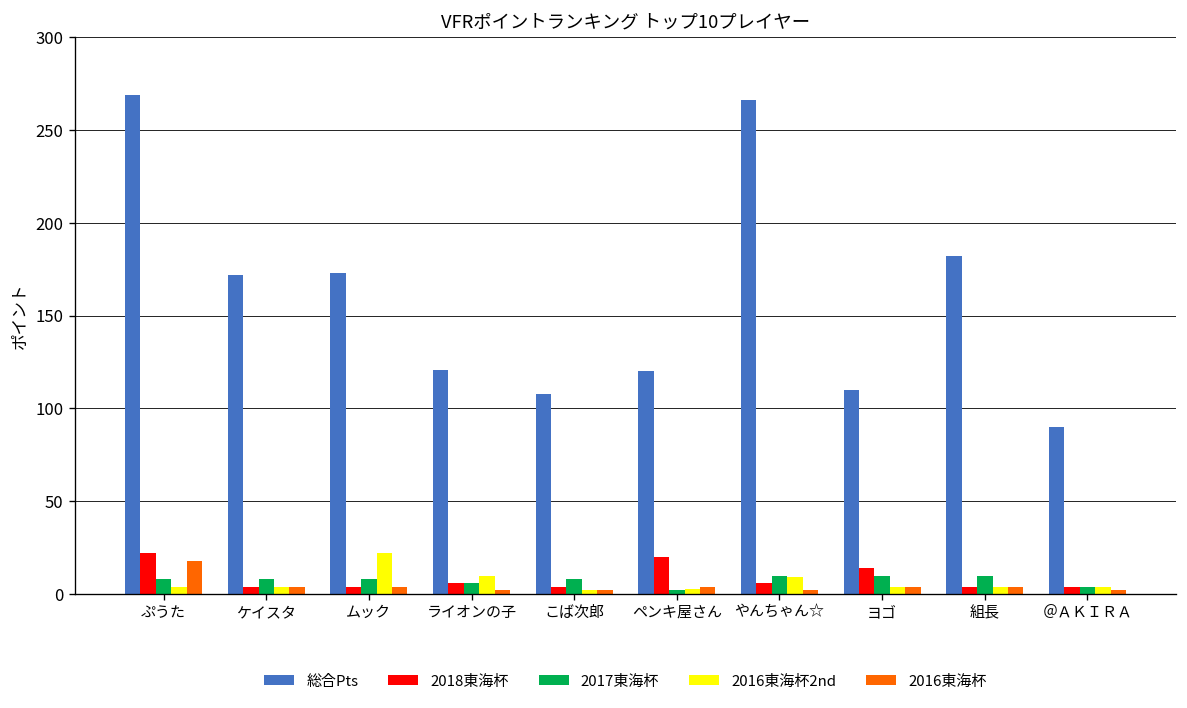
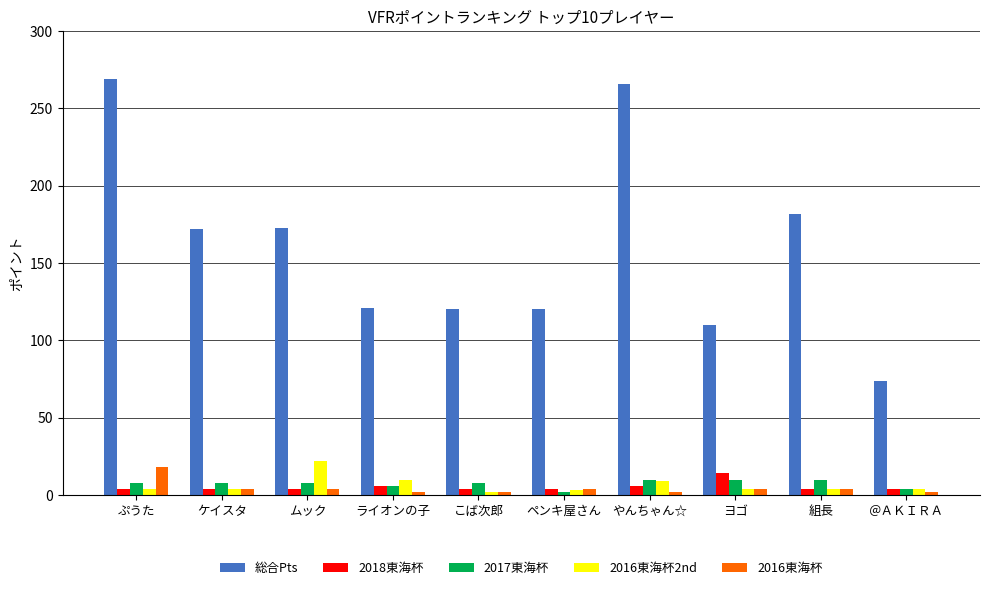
  {
    "総合Pts": {
      "ぷうた": 269,
      "ケイスタ": 172,
      "ムック": 173,
      "ライオンの子": 121,
-     "こば次郎": 108,
+     "こば次郎": 120,
      "ペンキ屋さん": 120,
      "やんちゃん☆": 266,
      "ヨゴ": 110,
      "組長": 182,
-     "＠ＡＫＩＲＡ": 90
+     "＠ＡＫＩＲＡ": 74
    },
    "2018東海杯": {
-     "ぷうた": 22,
+     "ぷうた": 4,
      "ケイスタ": 4,
      "ムック": 4,
      "ライオンの子": 6,
      "こば次郎": 4,
-     "ペンキ屋さん": 20,
+     "ペンキ屋さん": 4,
      "やんちゃん☆": 6,
      "ヨゴ": 14,
      "組長": 4,
      "＠ＡＫＩＲＡ": 4
    },
    "2017東海杯": {
      "ぷうた": 8,
      "ケイスタ": 8,
      "ムック": 8,
      "ライオンの子": 6,
      "こば次郎": 8,
      "ペンキ屋さん": 2,
      "やんちゃん☆": 10,
      "ヨゴ": 10,
      "組長": 10,
      "＠ＡＫＩＲＡ": 4
    },
    "2016東海杯2nd": {
      "ぷうた": 4,
      "ケイスタ": 4,
      "ムック": 22,
      "ライオンの子": 10,
      "こば次郎": 2,
      "ペンキ屋さん": 3,
      "やんちゃん☆": 9,
      "ヨゴ": 4,
      "組長": 4,
      "＠ＡＫＩＲＡ": 4
    },
    "2016東海杯": {
      "ぷうた": 18,
      "ケイスタ": 4,
      "ムック": 4,
      "ライオンの子": 2,
      "こば次郎": 2,
      "ペンキ屋さん": 4,
      "やんちゃん☆": 2,
      "ヨゴ": 4,
      "組長": 4,
      "＠ＡＫＩＲＡ": 2
    }
  }
